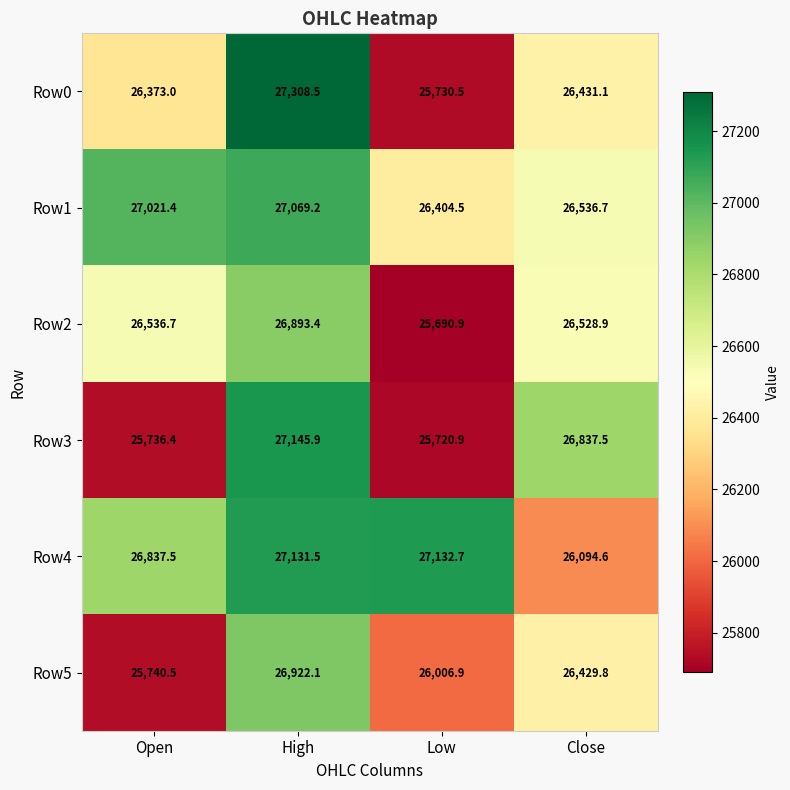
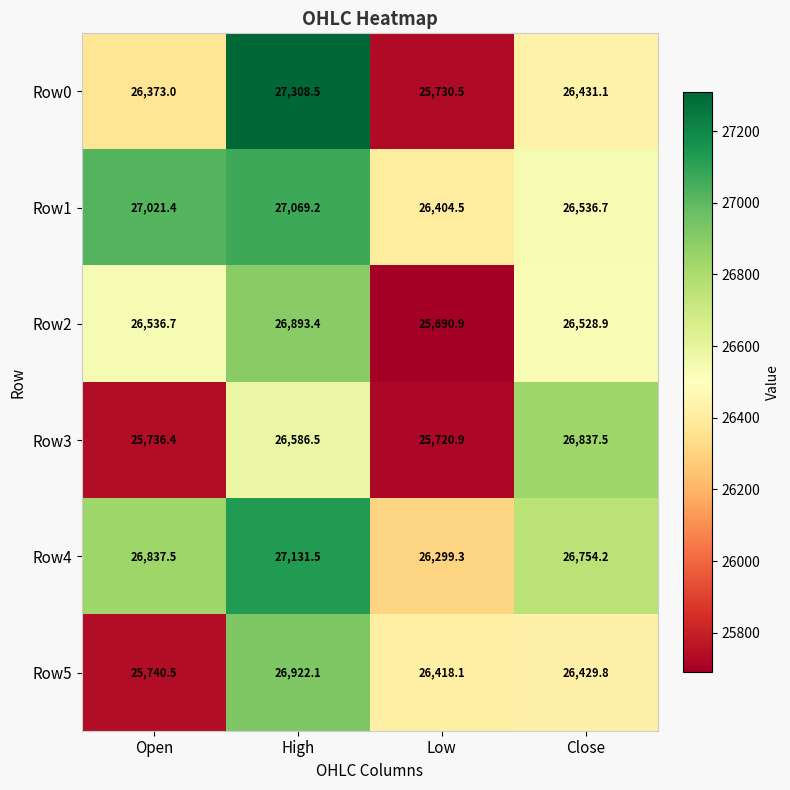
  {
    "Row0": {
      "Open": "26,373.0",
      "High": "27,308.5",
      "Low": "25,730.5",
      "Close": "26,431.1"
    },
    "Row1": {
      "Open": "27,021.4",
      "High": "27,069.2",
      "Low": "26,404.5",
      "Close": "26,536.7"
    },
    "Row2": {
      "Open": "26,536.7",
      "High": "26,893.4",
      "Low": "25,690.9",
      "Close": "26,528.9"
    },
    "Row3": {
      "Open": "25,736.4",
-     "High": "27,145.9",
+     "High": "26,586.5",
      "Low": "25,720.9",
      "Close": "26,837.5"
    },
    "Row4": {
      "Open": "26,837.5",
      "High": "27,131.5",
-     "Low": "27,132.7",
-     "Close": "26,094.6"
+     "Low": "26,299.3",
+     "Close": "26,754.2"
    },
    "Row5": {
      "Open": "25,740.5",
      "High": "26,922.1",
-     "Low": "26,006.9",
+     "Low": "26,418.1",
      "Close": "26,429.8"
    }
  }
